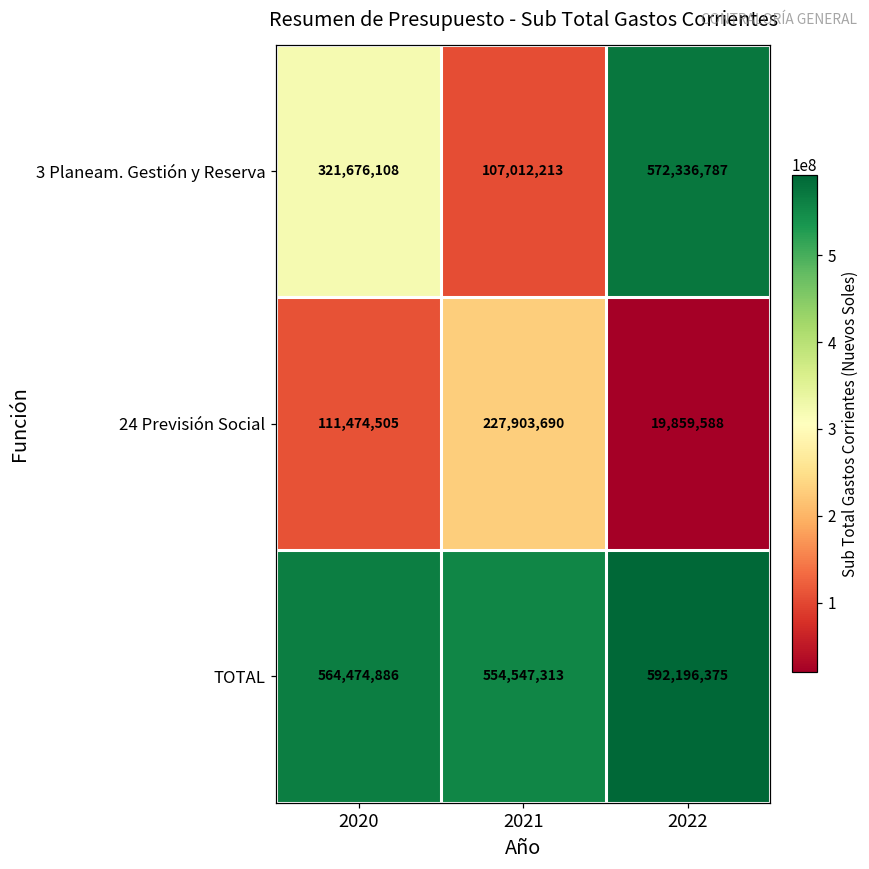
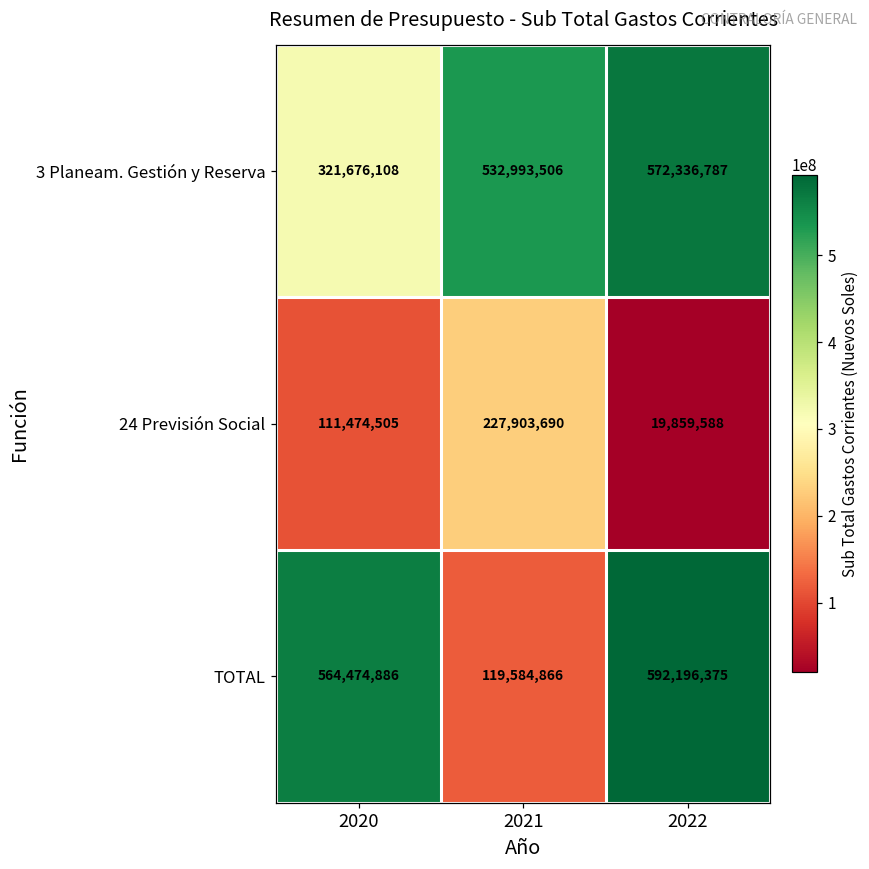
  {
    "3 Planeam. Gestión y Reserva": {
      "2020": "321,676,108",
-     "2021": "107,012,213",
+     "2021": "532,993,506",
      "2022": "572,336,787"
    },
    "24 Previsión Social": {
      "2020": "111,474,505",
      "2021": "227,903,690",
      "2022": "19,859,588"
    },
    "TOTAL": {
      "2020": "564,474,886",
-     "2021": "554,547,313",
+     "2021": "119,584,866",
      "2022": "592,196,375"
    }
  }
